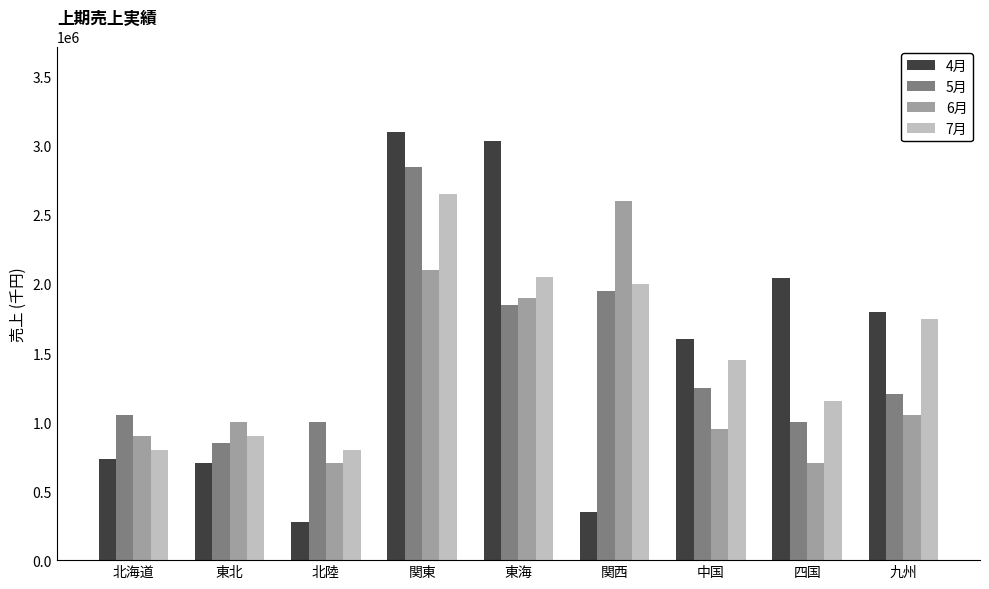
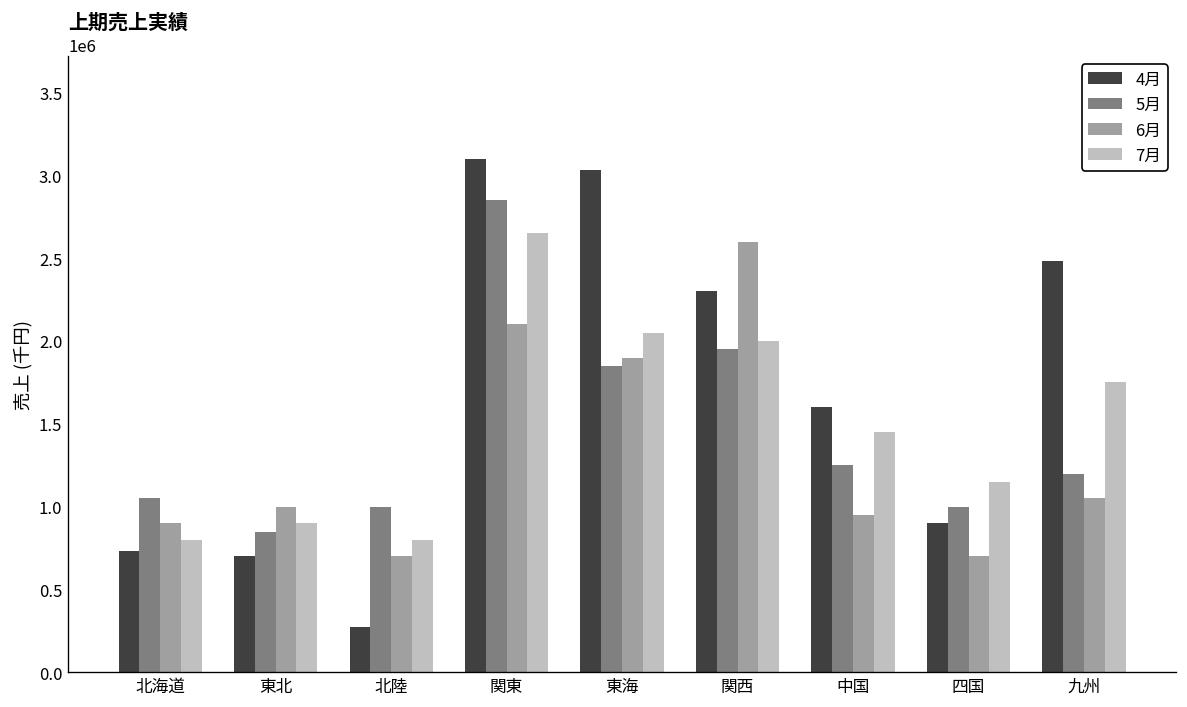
  {
    "4月": {
      "北海道": 730000,
      "東北": 700000,
      "北陸": 280000,
      "関東": 3100000,
      "東海": 3030000,
-     "関西": 350000,
+     "関西": 2300000,
      "中国": 1600000,
-     "四国": 2050000,
-     "九州": 1800000
+     "四国": 900000,
+     "九州": 2490000
    }
  }
